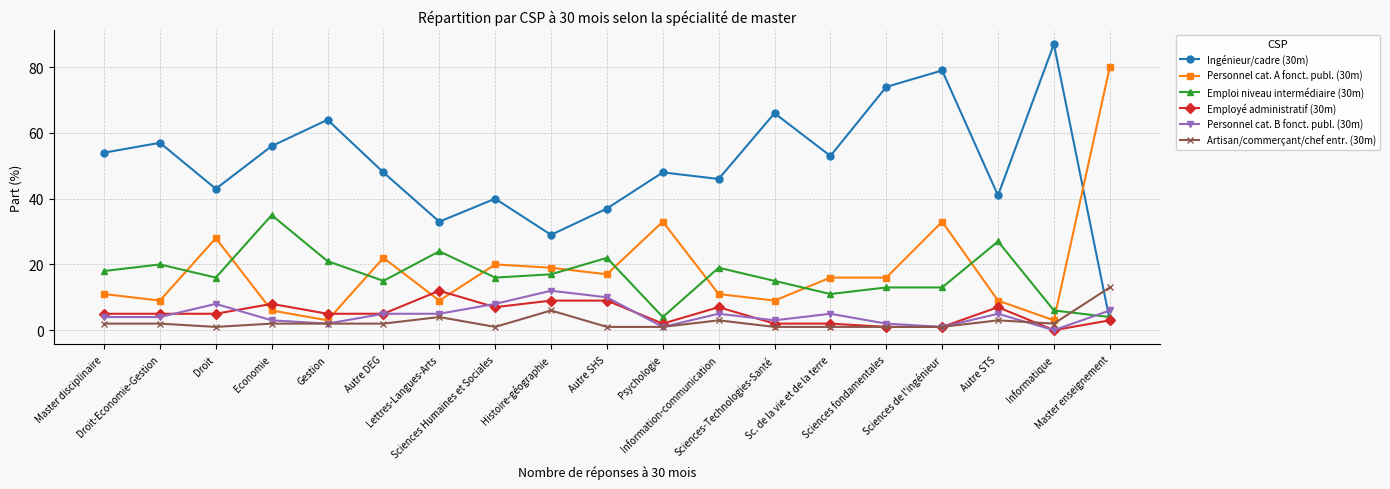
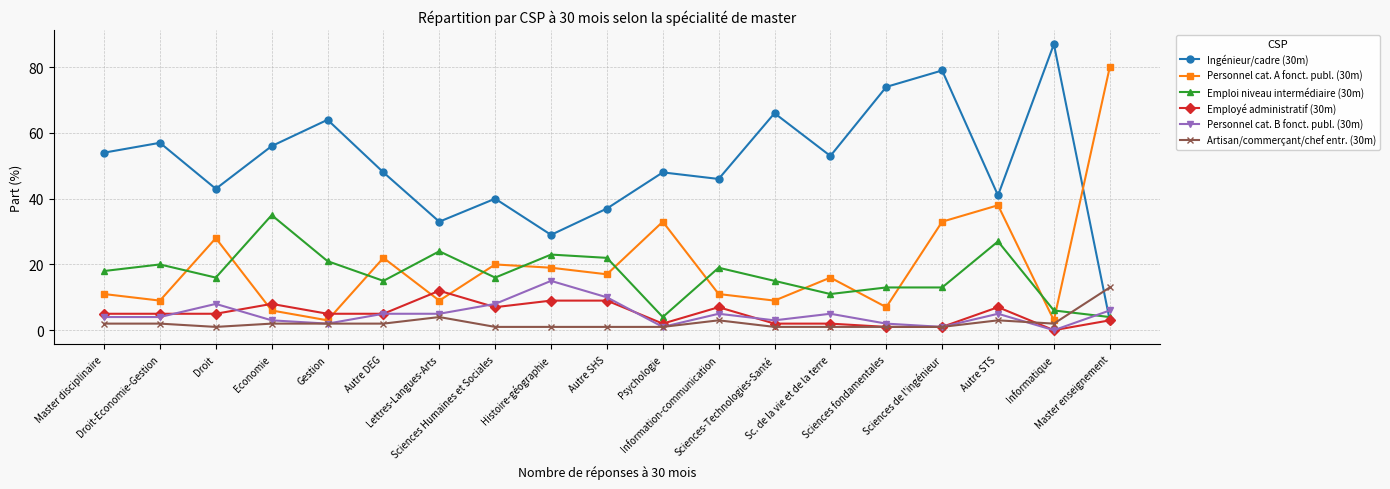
  {
    "Ingénieur/cadre (30m)": {
      "Master disciplinaire": 54,
      "Droit-Economie-Gestion": 57,
      "Droit": 43,
      "Economie": 56,
      "Gestion": 64,
      "Autre DEG": 48,
      "Lettres-Langues-Arts": 33,
      "Sciences Humaines et Sociales": 40,
      "Histoire-géographie": 29,
      "Autre SHS": 37,
      "Psychologie": 48,
      "Information-communication": 46,
      "Sciences-Technologies-Santé": 66,
      "Sc. de la vie et de la terre": 53,
      "Sciences fondamentales": 74,
      "Sciences de l'ingénieur": 79,
      "Autre STS": 41,
      "Informatique": 87
    },
    "Personnel cat. A fonct. publ. (30m)": {
      "Master disciplinaire": 11,
      "Droit-Economie-Gestion": 9,
      "Droit": 28,
      "Economie": 6,
      "Gestion": 3,
      "Autre DEG": 22,
      "Lettres-Langues-Arts": 9,
      "Sciences Humaines et Sociales": 20,
      "Histoire-géographie": 19,
      "Autre SHS": 17,
      "Psychologie": 33,
      "Information-communication": 11,
      "Sciences-Technologies-Santé": 9,
      "Sc. de la vie et de la terre": 16,
-     "Sciences fondamentales": 16,
+     "Sciences fondamentales": 7,
      "Sciences de l'ingénieur": 33,
-     "Autre STS": 9,
+     "Autre STS": 38,
      "Informatique": 3,
      "Master enseignement": 80
    },
    "Emploi niveau intermédiaire (30m)": {
      "Master disciplinaire": 18,
      "Droit-Economie-Gestion": 20,
      "Droit": 16,
      "Economie": 35,
      "Gestion": 21,
      "Autre DEG": 15,
      "Lettres-Langues-Arts": 24,
      "Sciences Humaines et Sociales": 16,
-     "Histoire-géographie": 17,
+     "Histoire-géographie": 23,
      "Autre SHS": 22,
      "Psychologie": 4,
      "Information-communication": 19,
      "Sciences-Technologies-Santé": 15,
      "Sc. de la vie et de la terre": 11,
      "Sciences fondamentales": 13,
      "Sciences de l'ingénieur": 13,
      "Autre STS": 27,
      "Informatique": 6,
      "Master enseignement": 4
    },
    "Employé administratif (30m)": {
      "Master disciplinaire": 5,
      "Droit-Economie-Gestion": 5,
      "Droit": 5,
      "Economie": 8,
      "Gestion": 5,
      "Lettres-Langues-Arts": 12,
      "Sciences Humaines et Sociales": 7,
      "Histoire-géographie": 9,
      "Autre SHS": 9,
      "Psychologie": 2,
      "Information-communication": 7,
      "Sciences-Technologies-Santé": 2,
      "Sc. de la vie et de la terre": 2,
      "Autre STS": 7
    },
    "Personnel cat. B fonct. publ. (30m)": {
      "Master disciplinaire": 4,
      "Droit-Economie-Gestion": 4,
      "Droit": 8,
      "Economie": 3,
      "Lettres-Langues-Arts": 5,
      "Sciences Humaines et Sociales": 8,
-     "Histoire-géographie": 12,
+     "Histoire-géographie": 15,
      "Autre SHS": 10,
      "Information-communication": 5,
      "Sciences-Technologies-Santé": 3,
      "Sc. de la vie et de la terre": 5,
      "Sciences fondamentales": 2,
      "Autre STS": 5,
      "Master enseignement": 6
    },
    "Artisan/commerçant/chef entr. (30m)": {
      "Master disciplinaire": 2,
      "Droit-Economie-Gestion": 2,
      "Droit": 1,
      "Economie": 2,
      "Autre DEG": 2,
      "Lettres-Langues-Arts": 4,
      "Sciences Humaines et Sociales": 1,
-     "Histoire-géographie": 6,
+     "Histoire-géographie": 1,
      "Autre SHS": 1,
      "Information-communication": 3,
      "Sciences-Technologies-Santé": 1,
      "Sc. de la vie et de la terre": 1,
      "Autre STS": 3,
      "Informatique": 2,
      "Master enseignement": 13
    }
  }
